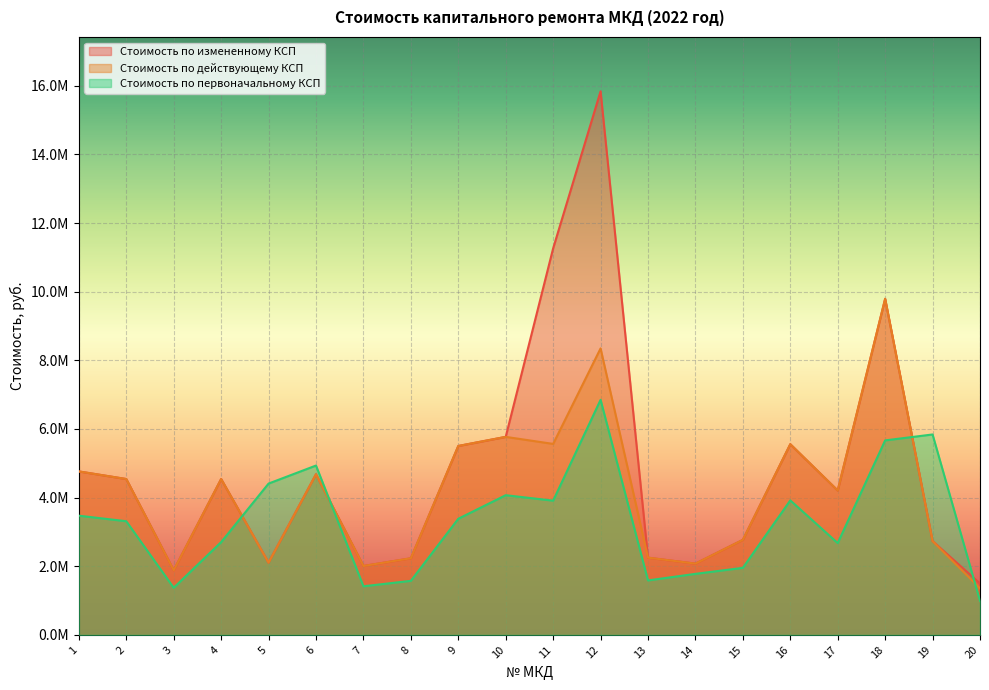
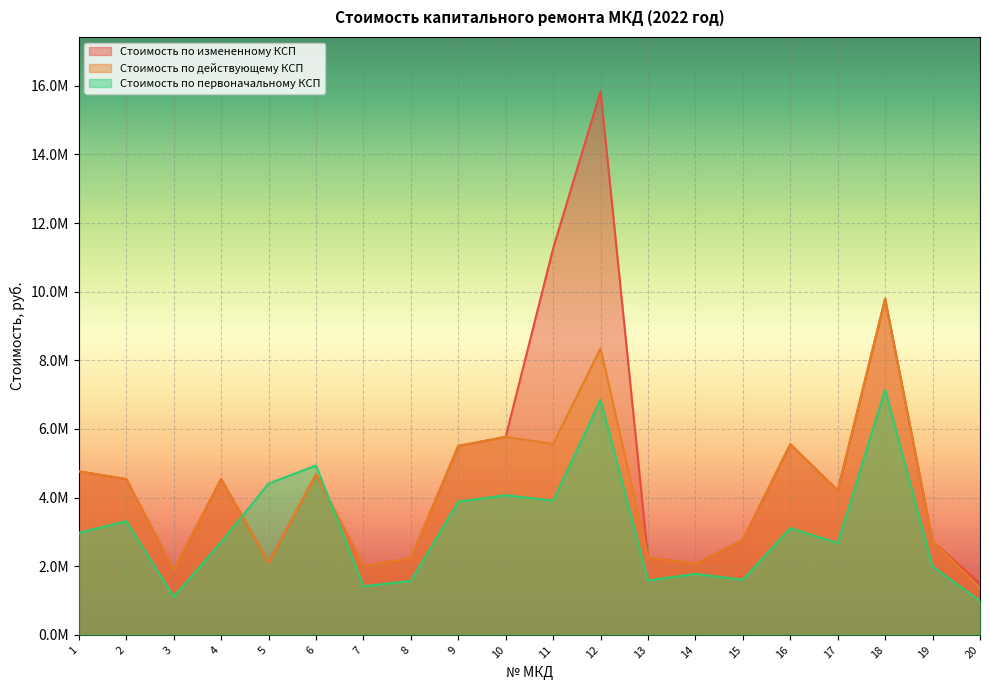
  {
    "Стоимость по первоначальному КСП": {
-     "1": 3500000,
+     "1": 3000000,
      "2": 3300000,
-     "3": 1400000,
+     "3": 1100000,
      "4": 2700000,
      "5": 4400000,
      "6": 4900000,
      "7": 1400000,
      "8": 1600000,
-     "9": 3400000,
+     "9": 3900000,
      "10": 4100000,
      "11": 3900000,
      "12": 6800000,
      "13": 1600000,
      "14": 1800000,
-     "15": 2000000,
-     "16": 3900000,
+     "15": 1600000,
+     "16": 3100000,
      "17": 2700000,
-     "18": 5700000,
-     "19": 5800000,
+     "18": 7100000,
+     "19": 2000000,
      "20": 1000000
    }
  }
